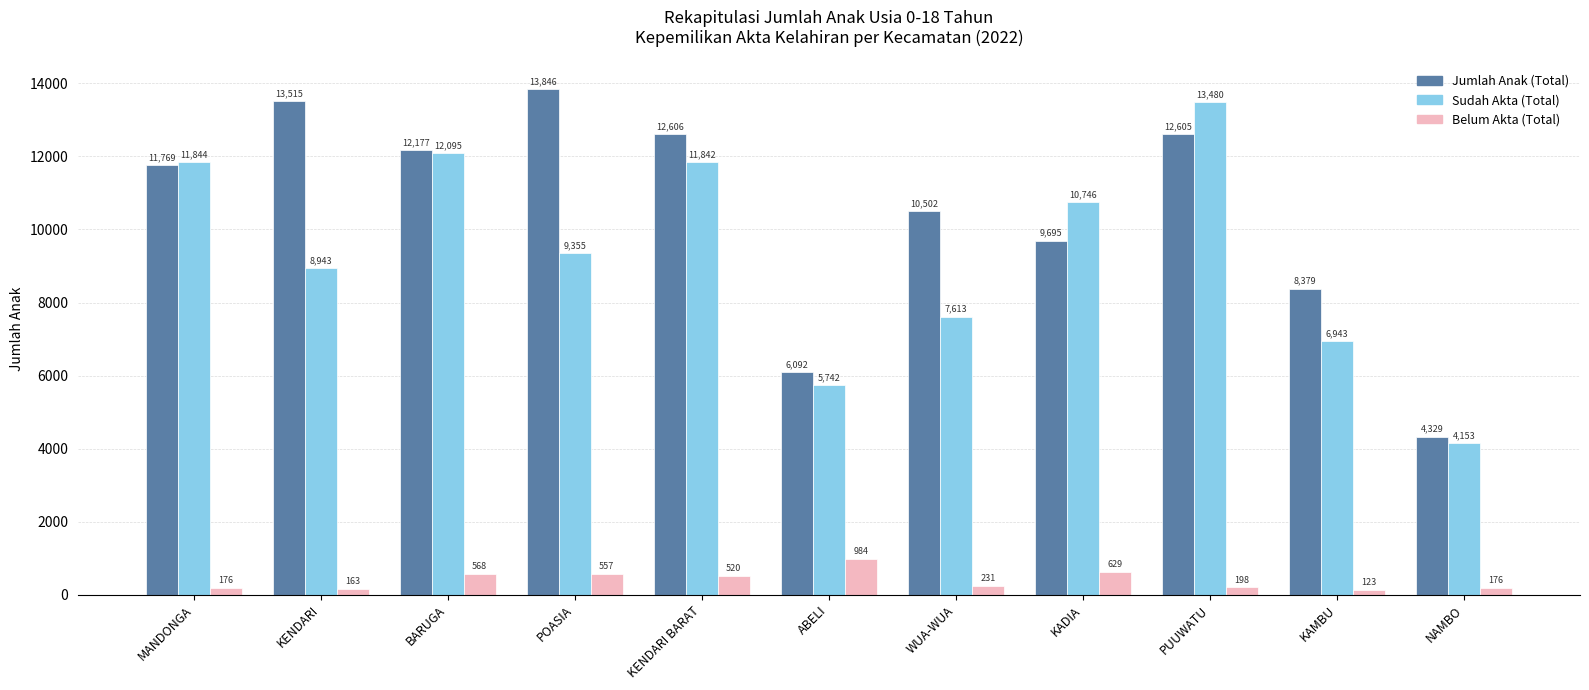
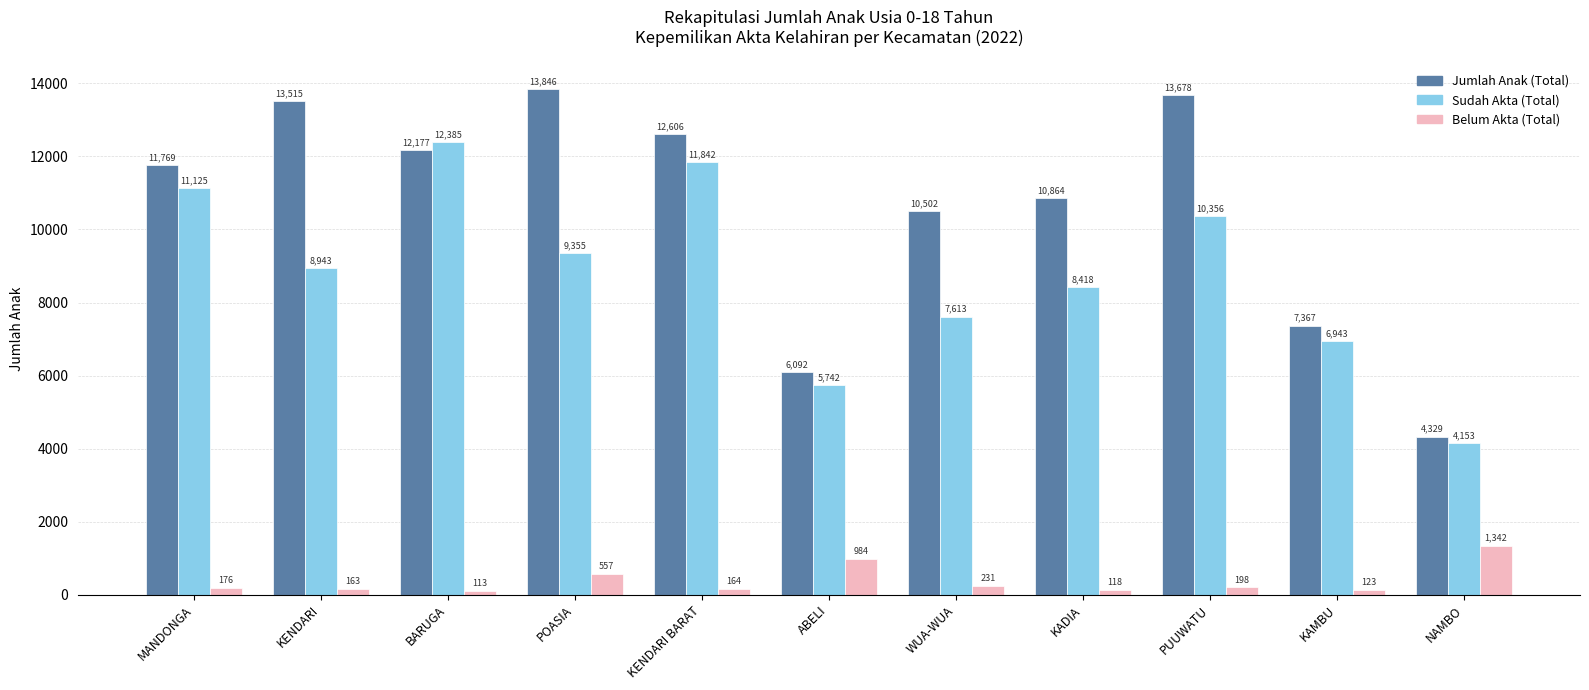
  {
    "Jumlah Anak (Total)": {
      "MANDONGA": "11,769",
      "KENDARI": "13,515",
      "BARUGA": "12,177",
      "POASIA": "13,846",
      "KENDARI BARAT": "12,606",
      "ABELI": "6,092",
      "WUA-WUA": "10,502",
-     "KADIA": "9,695",
-     "PUUWATU": "12,605",
-     "KAMBU": "8,379",
+     "KADIA": "10,864",
+     "PUUWATU": "13,678",
+     "KAMBU": "7,367",
      "NAMBO": "4,329"
    },
    "Sudah Akta (Total)": {
-     "MANDONGA": "11,844",
+     "MANDONGA": "11,125",
      "KENDARI": "8,943",
-     "BARUGA": "12,095",
+     "BARUGA": "12,385",
      "POASIA": "9,355",
      "KENDARI BARAT": "11,842",
      "ABELI": "5,742",
      "WUA-WUA": "7,613",
-     "KADIA": "10,746",
-     "PUUWATU": "13,480",
+     "KADIA": "8,418",
+     "PUUWATU": "10,356",
      "KAMBU": "6,943",
      "NAMBO": "4,153"
    },
    "Belum Akta (Total)": {
      "MANDONGA": "176",
      "KENDARI": "163",
-     "BARUGA": "568",
+     "BARUGA": "113",
      "POASIA": "557",
-     "KENDARI BARAT": "520",
+     "KENDARI BARAT": "164",
      "ABELI": "984",
      "WUA-WUA": "231",
-     "KADIA": "629",
+     "KADIA": "118",
      "PUUWATU": "198",
      "KAMBU": "123",
-     "NAMBO": "176"
+     "NAMBO": "1,342"
    }
  }
